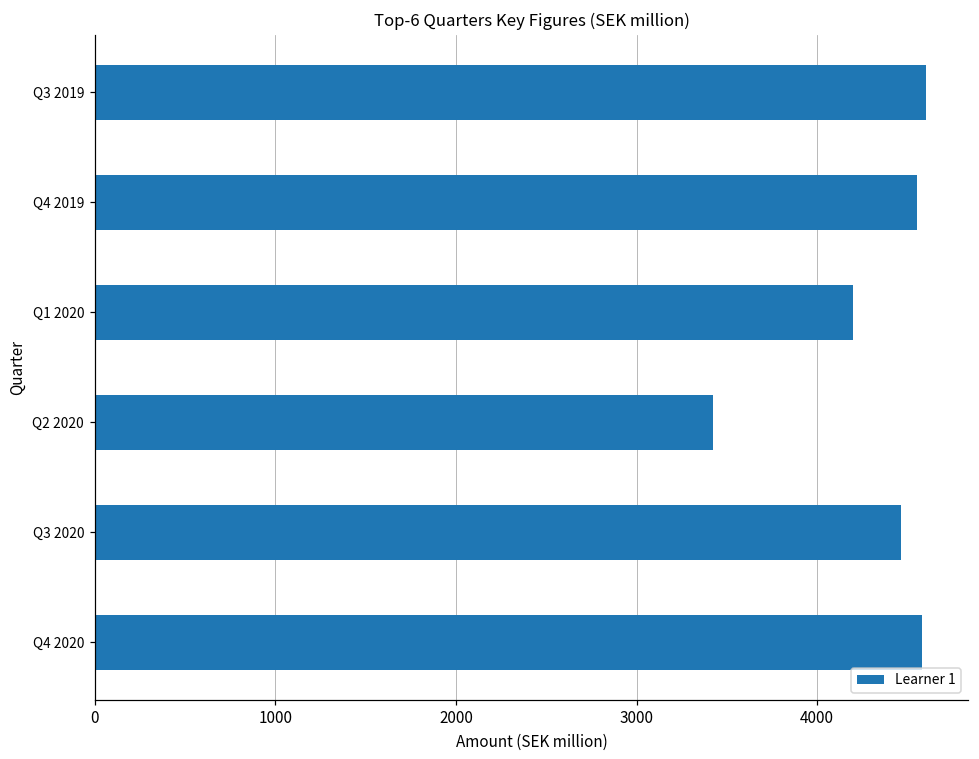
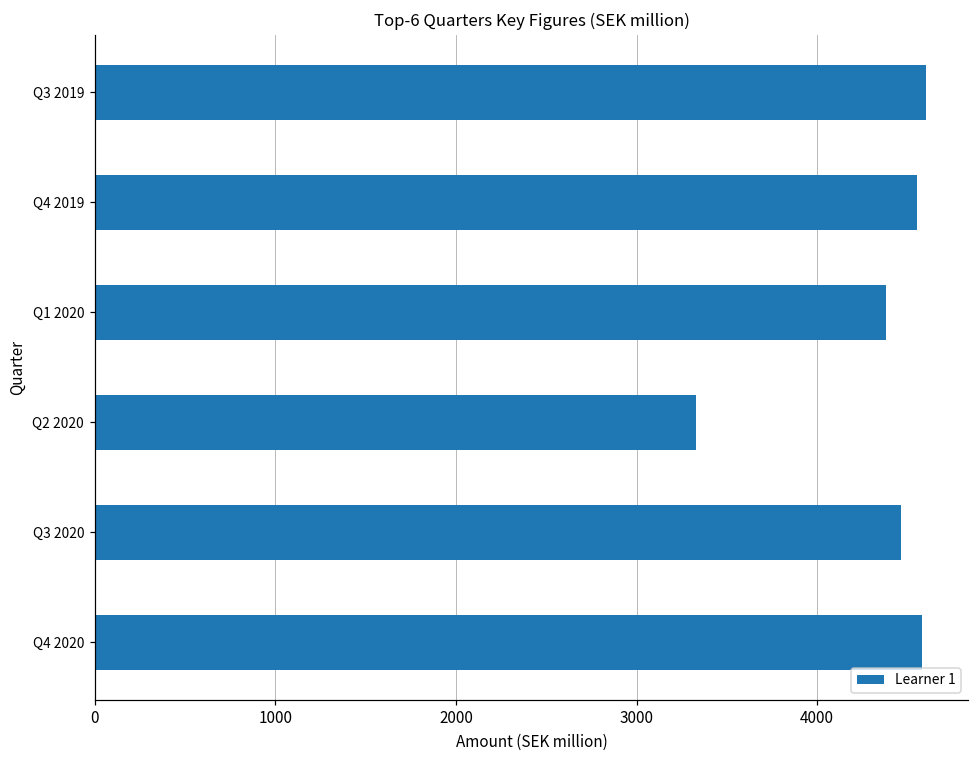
  {
    "Q3 2019": 4610,
    "Q4 2019": 4550,
-   "Q1 2020": 4200,
-   "Q2 2020": 3420,
+   "Q1 2020": 4380,
+   "Q2 2020": 3330,
    "Q3 2020": 4470,
    "Q4 2020": 4580
  }
